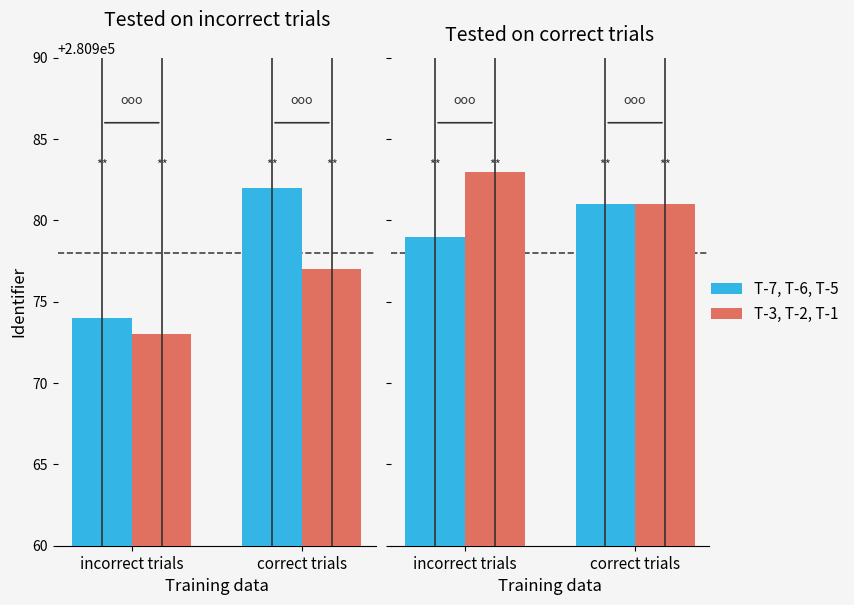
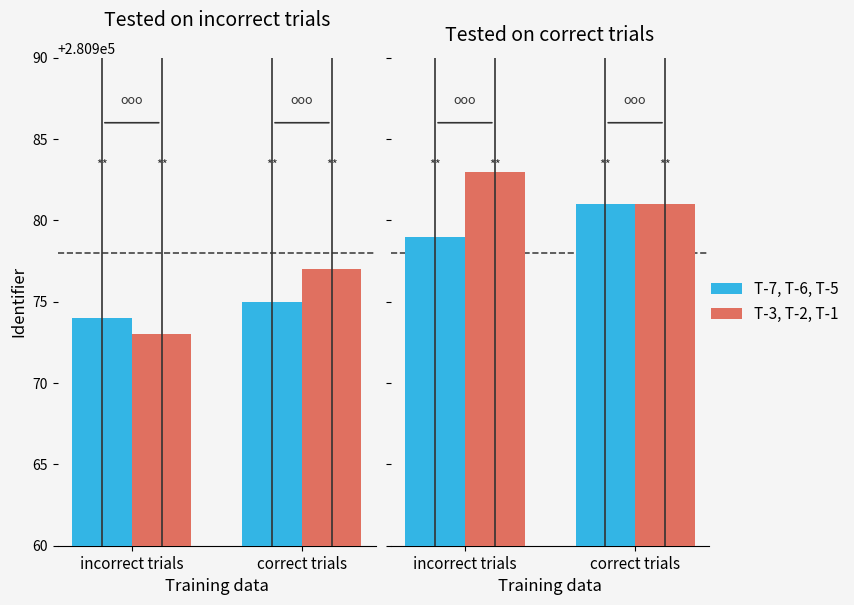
  {
    "Tested on incorrect trials": {
      "T-7, T-6, T-5": {
        "incorrect trials": 280974,
-       "correct trials": 280982
+       "correct trials": 280975
      },
      "T-3, T-2, T-1": {
        "incorrect trials": 280973,
        "correct trials": 280977
      }
    }
  }
